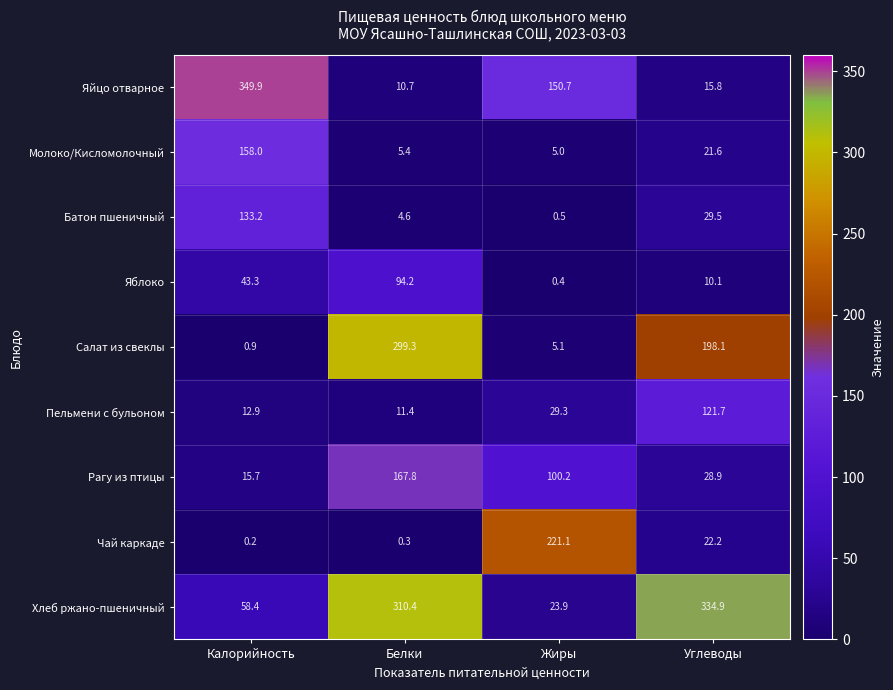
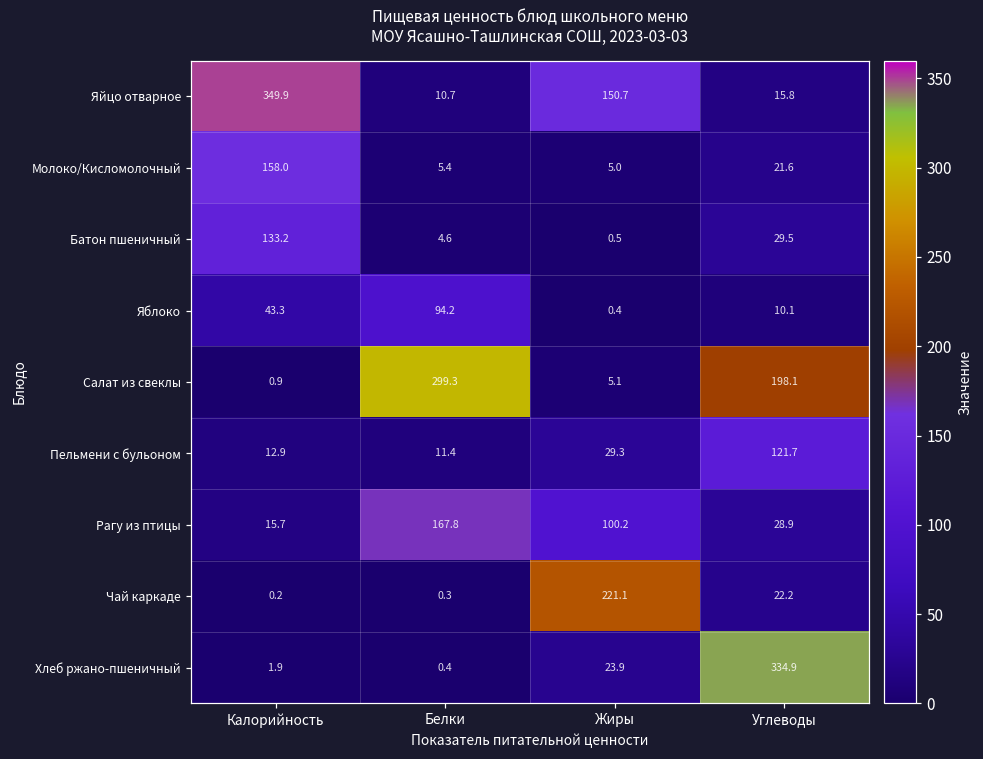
  {
    "Яйцо отварное": {
      "Калорийность": 349.9,
      "Белки": 10.7,
      "Жиры": 150.7,
      "Углеводы": 15.8
    },
    "Молоко/Кисломолочный": {
      "Калорийность": 158.0,
      "Белки": 5.4,
      "Жиры": 5.0,
      "Углеводы": 21.6
    },
    "Батон пшеничный": {
      "Калорийность": 133.2,
      "Белки": 4.6,
      "Жиры": 0.5,
      "Углеводы": 29.5
    },
    "Яблоко": {
      "Калорийность": 43.3,
      "Белки": 94.2,
      "Жиры": 0.4,
      "Углеводы": 10.1
    },
    "Салат из свеклы": {
      "Калорийность": 0.9,
      "Белки": 299.3,
      "Жиры": 5.1,
      "Углеводы": 198.1
    },
    "Пельмени с бульоном": {
      "Калорийность": 12.9,
      "Белки": 11.4,
      "Жиры": 29.3,
      "Углеводы": 121.7
    },
    "Рагу из птицы": {
      "Калорийность": 15.7,
      "Белки": 167.8,
      "Жиры": 100.2,
      "Углеводы": 28.9
    },
    "Чай каркаде": {
      "Калорийность": 0.2,
      "Белки": 0.3,
      "Жиры": 221.1,
      "Углеводы": 22.2
    },
    "Хлеб ржано-пшеничный": {
-     "Калорийность": 58.4,
-     "Белки": 310.4,
+     "Калорийность": 1.9,
+     "Белки": 0.4,
      "Жиры": 23.9,
      "Углеводы": 334.9
    }
  }
